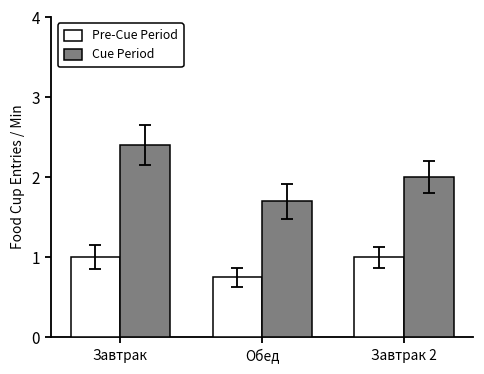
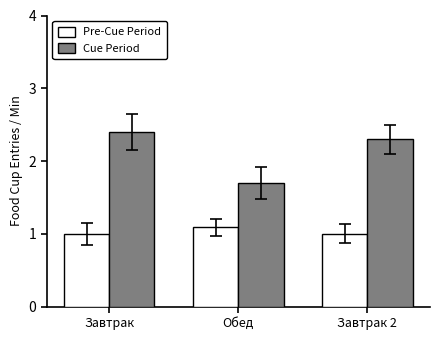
  {
    "Pre-Cue Period": {
      "Завтрак": 1.0,
-     "Обед": 0.8,
+     "Обед": 1.1,
      "Завтрак 2": 1.0
    },
    "Cue Period": {
      "Завтрак": 2.4,
      "Обед": 1.7,
-     "Завтрак 2": 2.0
+     "Завтрак 2": 2.3
    }
  }
